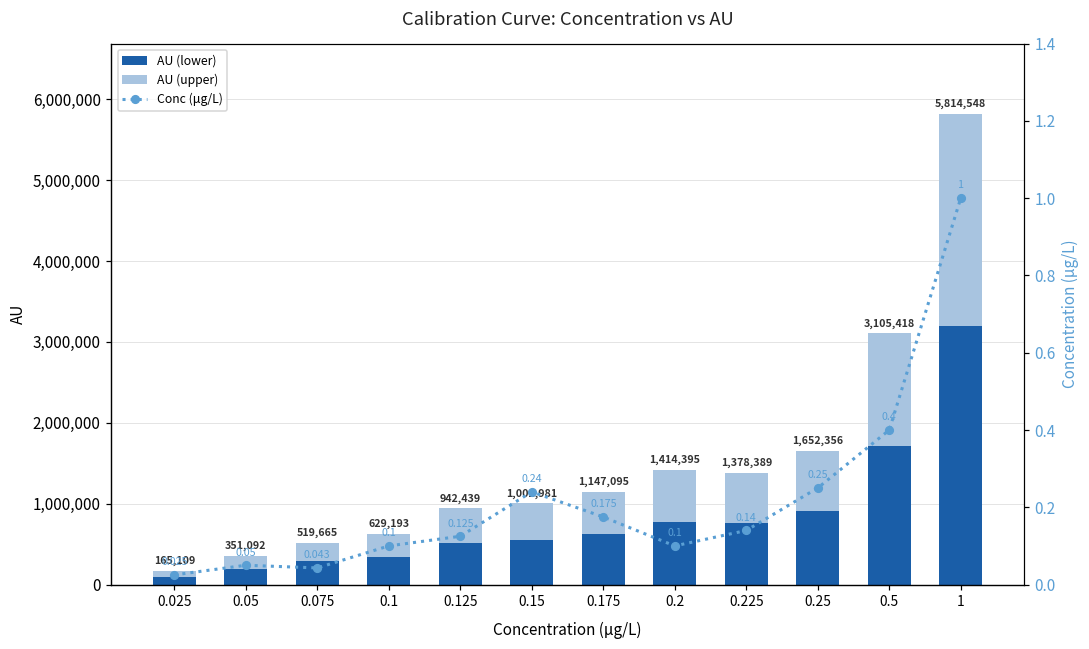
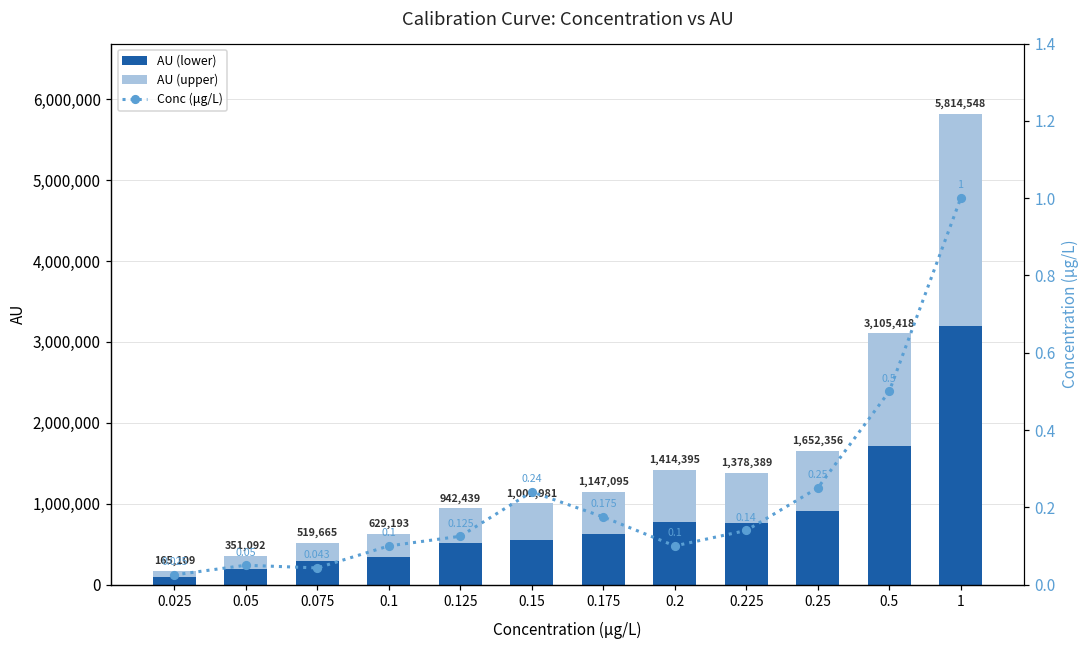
  {
    "Conc (μg/L)": {
      "0.075": 0.043,
      "0.125": 0.125,
      "0.15": 0.24,
      "0.175": 0.175,
      "0.2": 0.1,
      "0.225": 0.14,
      "0.25": 0.25,
-     "0.5": 0.4,
+     "0.5": 0.5,
      "1": 1
    }
  }
